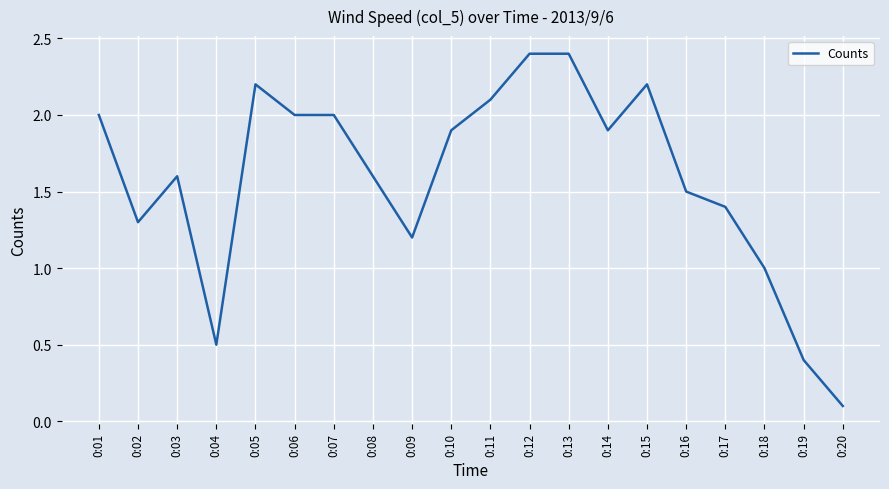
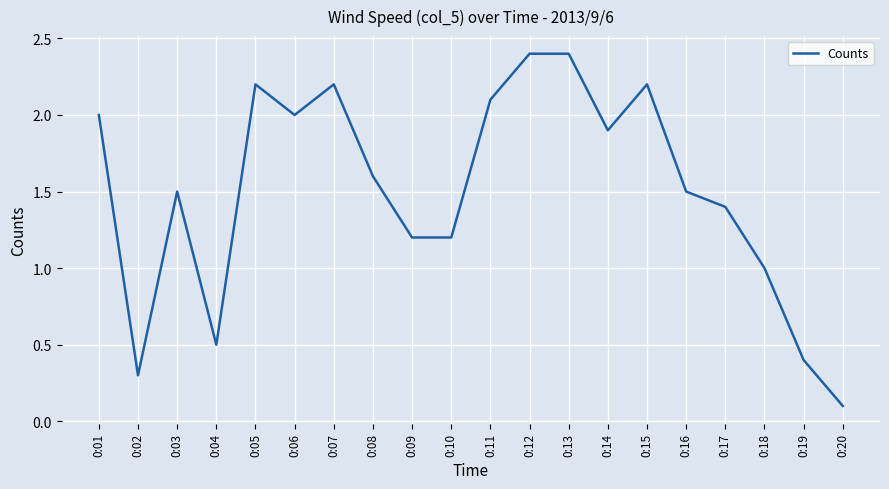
  {
    "0:01": 2.0,
-   "0:02": 1.3,
-   "0:03": 1.6,
+   "0:02": 0.3,
+   "0:03": 1.5,
    "0:04": 0.5,
    "0:05": 2.2,
    "0:06": 2.0,
-   "0:07": 2.0,
+   "0:07": 2.2,
    "0:08": 1.6,
    "0:09": 1.2,
-   "0:10": 1.9,
+   "0:10": 1.2,
    "0:11": 2.1,
    "0:12": 2.4,
    "0:13": 2.4,
    "0:14": 1.9,
    "0:15": 2.2,
    "0:16": 1.5,
    "0:17": 1.4,
    "0:18": 1.0,
    "0:19": 0.4,
    "0:20": 0.1
  }
